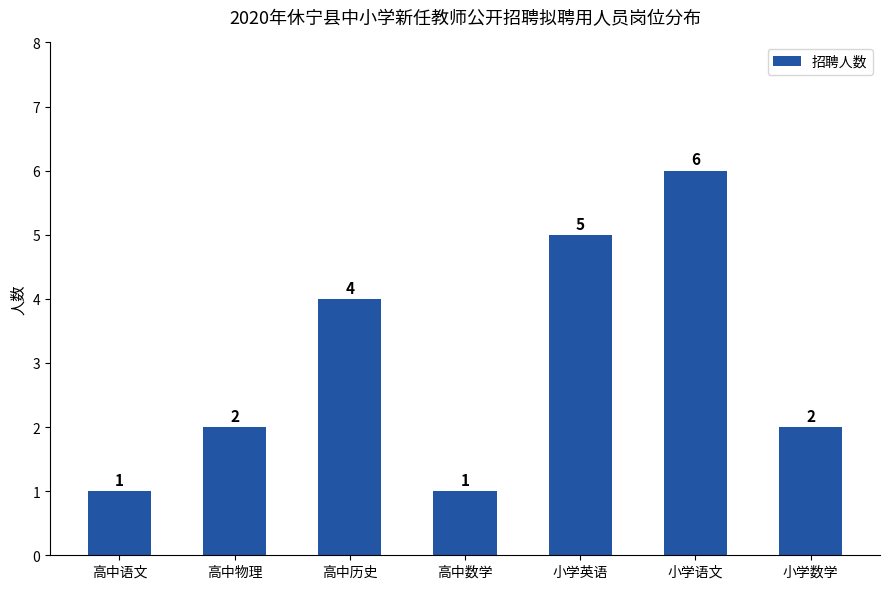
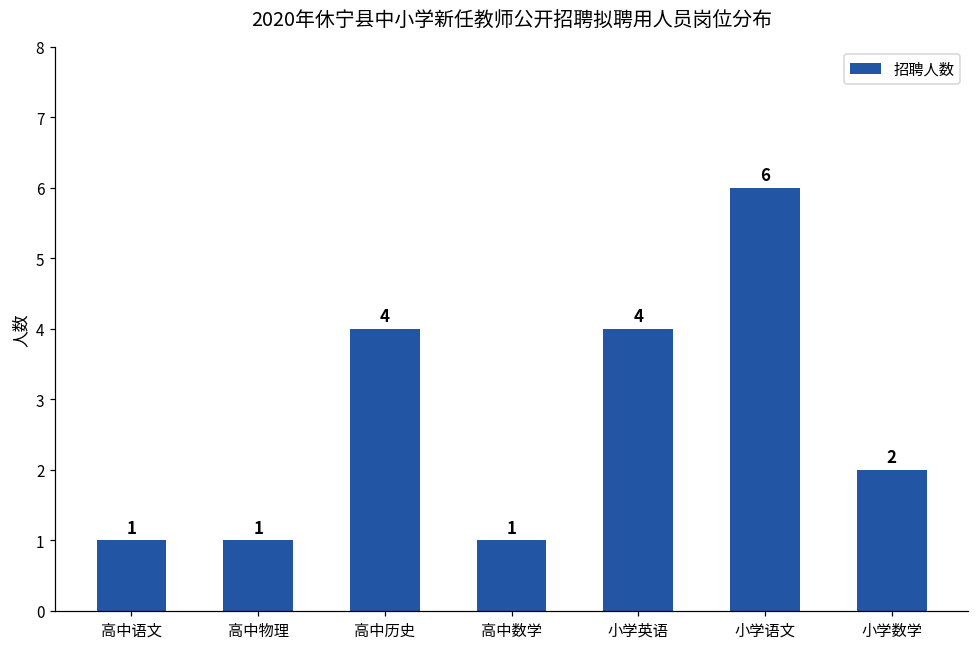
  {
    "高中语文": 1,
-   "高中物理": 2,
+   "高中物理": 1,
    "高中历史": 4,
    "高中数学": 1,
-   "小学英语": 5,
+   "小学英语": 4,
    "小学语文": 6,
    "小学数学": 2
  }
